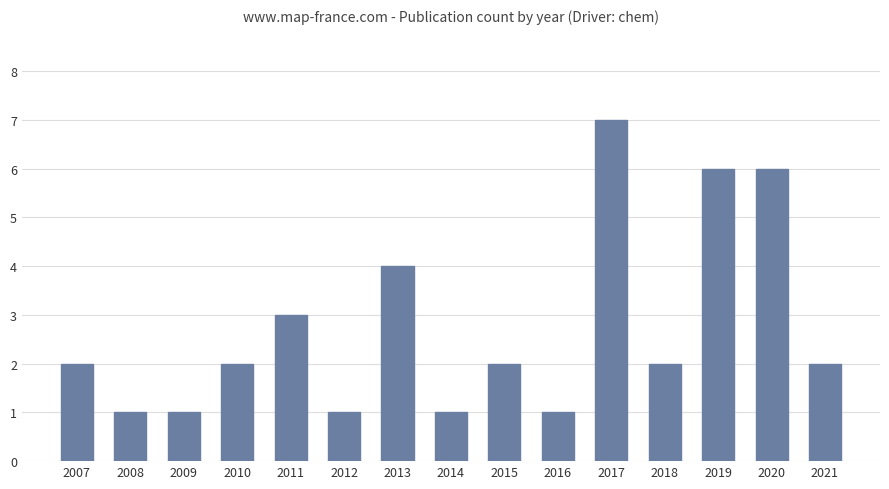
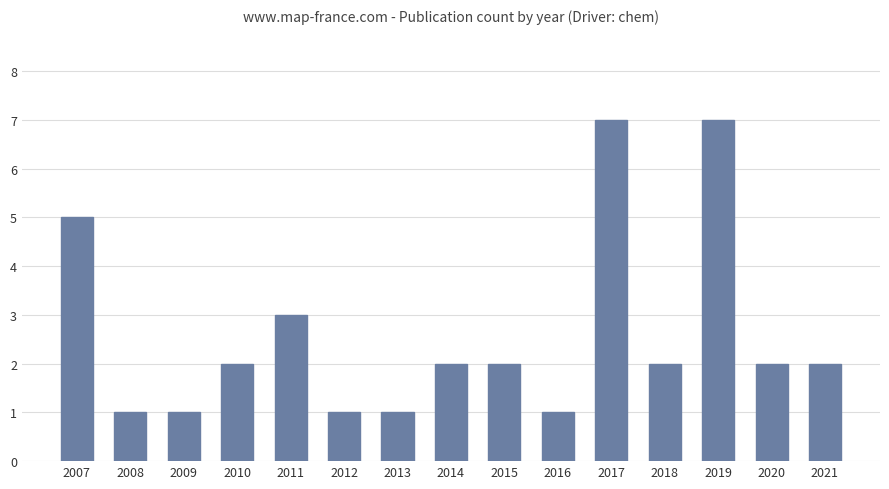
  {
-   "2007": 2,
+   "2007": 5,
    "2008": 1,
    "2009": 1,
    "2010": 2,
    "2011": 3,
    "2012": 1,
-   "2013": 4,
-   "2014": 1,
+   "2013": 1,
+   "2014": 2,
    "2015": 2,
    "2016": 1,
    "2017": 7,
    "2018": 2,
-   "2019": 6,
-   "2020": 6,
+   "2019": 7,
+   "2020": 2,
    "2021": 2
  }
